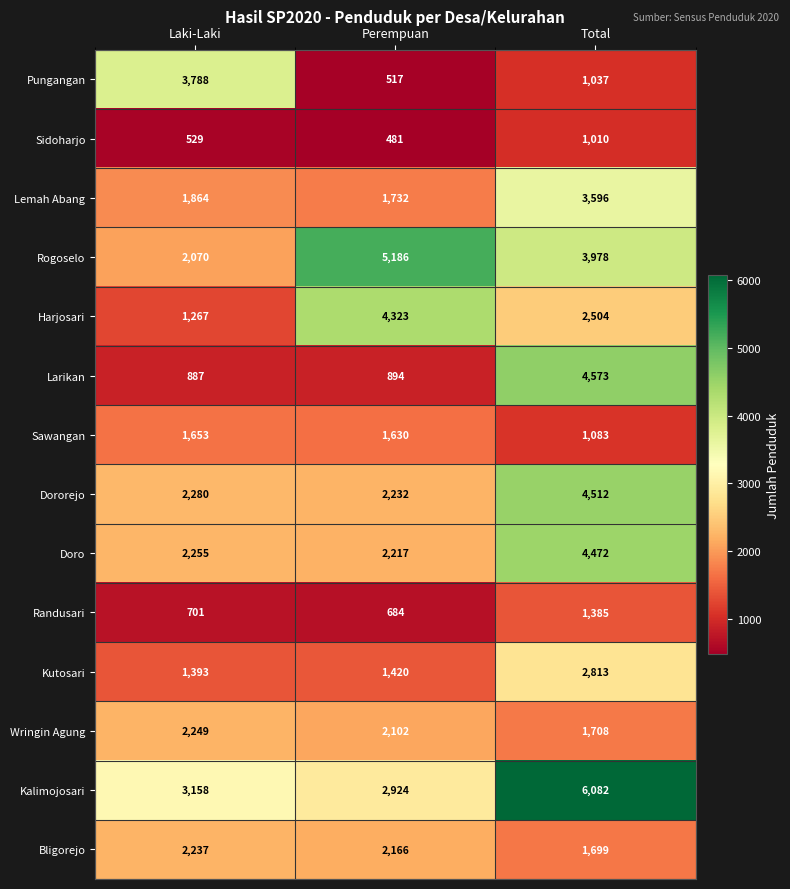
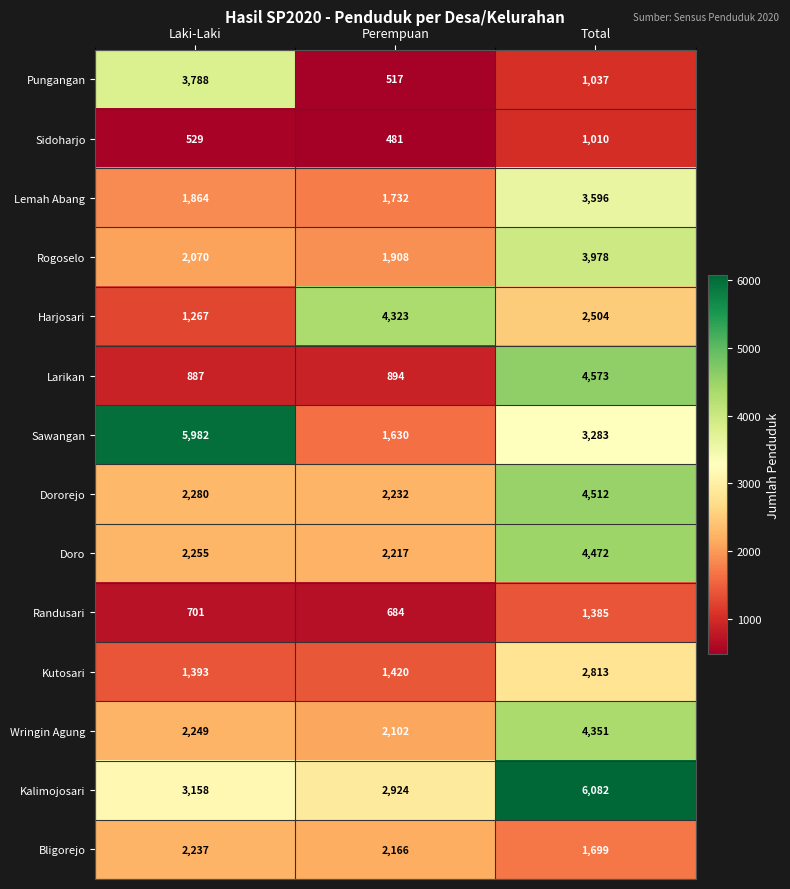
  {
    "Pungangan": {
      "Laki-Laki": "3,788",
      "Perempuan": "517",
      "Total": "1,037"
    },
    "Sidoharjo": {
      "Laki-Laki": "529",
      "Perempuan": "481",
      "Total": "1,010"
    },
    "Lemah Abang": {
      "Laki-Laki": "1,864",
      "Perempuan": "1,732",
      "Total": "3,596"
    },
    "Rogoselo": {
      "Laki-Laki": "2,070",
-     "Perempuan": "5,186",
+     "Perempuan": "1,908",
      "Total": "3,978"
    },
    "Harjosari": {
      "Laki-Laki": "1,267",
      "Perempuan": "4,323",
      "Total": "2,504"
    },
    "Larikan": {
      "Laki-Laki": "887",
      "Perempuan": "894",
      "Total": "4,573"
    },
    "Sawangan": {
-     "Laki-Laki": "1,653",
+     "Laki-Laki": "5,982",
      "Perempuan": "1,630",
-     "Total": "1,083"
+     "Total": "3,283"
    },
    "Dororejo": {
      "Laki-Laki": "2,280",
      "Perempuan": "2,232",
      "Total": "4,512"
    },
    "Doro": {
      "Laki-Laki": "2,255",
      "Perempuan": "2,217",
      "Total": "4,472"
    },
    "Randusari": {
      "Laki-Laki": "701",
      "Perempuan": "684",
      "Total": "1,385"
    },
    "Kutosari": {
      "Laki-Laki": "1,393",
      "Perempuan": "1,420",
      "Total": "2,813"
    },
    "Wringin Agung": {
      "Laki-Laki": "2,249",
      "Perempuan": "2,102",
-     "Total": "1,708"
+     "Total": "4,351"
    },
    "Kalimojosari": {
      "Laki-Laki": "3,158",
      "Perempuan": "2,924",
      "Total": "6,082"
    },
    "Bligorejo": {
      "Laki-Laki": "2,237",
      "Perempuan": "2,166",
      "Total": "1,699"
    }
  }
